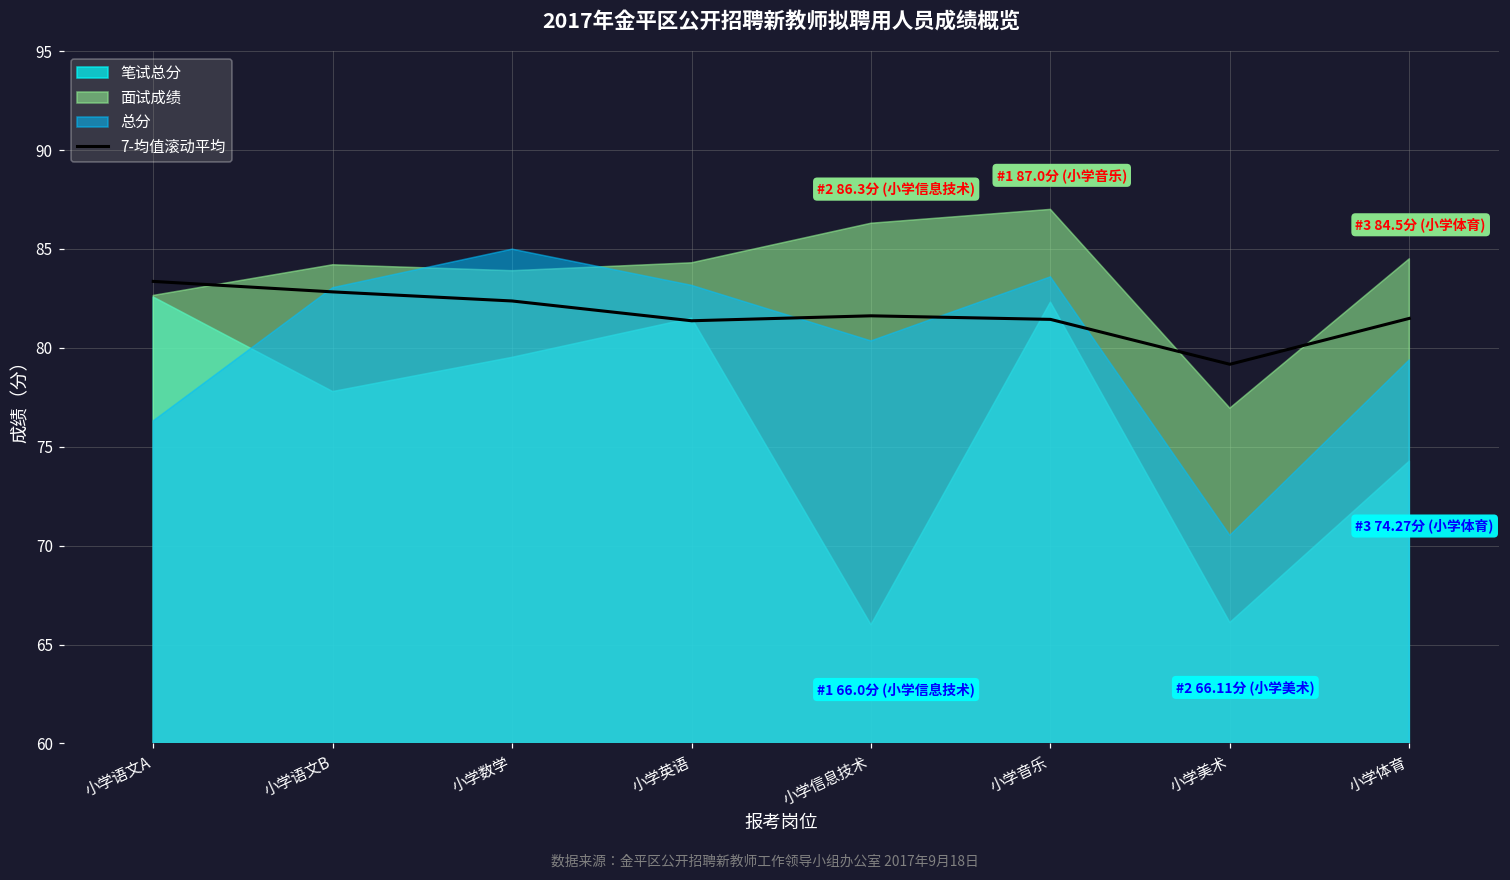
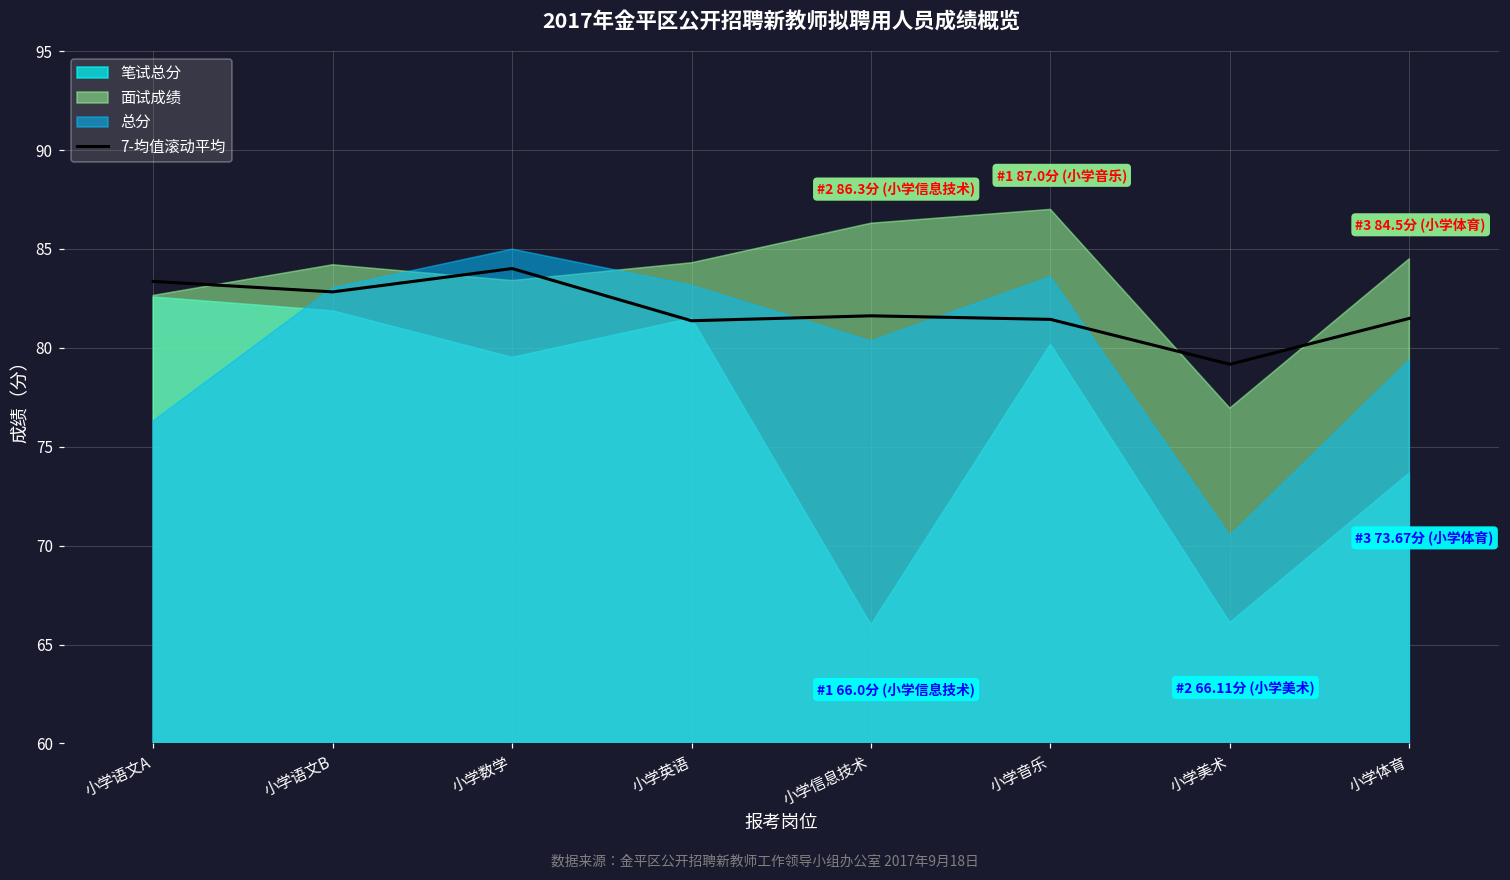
  {
    "7-均值滚动平均": {
      "小学语文A": "83.4",
      "小学语文B": "82.8",
-     "小学数学": "82.4",
+     "小学数学": "84.0",
      "小学信息技术": "81.6",
      "小学音乐": "81.4",
      "小学美术": "79.2",
      "小学体育": "81.5"
    },
    "笔试总分": {
-     "小学语文B": "77.8",
-     "小学音乐": "82.3",
-     "小学体育": "74.27分"
+     "小学语文B": "81.9",
+     "小学音乐": "80.2",
+     "小学体育": "73.67分"
    },
    "面试成绩": {
      "小学语文B": "84.2",
-     "小学数学": "83.9",
+     "小学数学": "83.4",
      "小学英语": "84.3",
      "小学美术": "77.0"
    },
    "总分": {
      "小学语文A": "76.3",
      "小学语文B": "83.0",
      "小学数学": "85.0",
      "小学英语": "83.2",
      "小学信息技术": "80.4",
      "小学音乐": "83.6",
      "小学美术": "70.5",
      "小学体育": "79.4"
    }
  }
